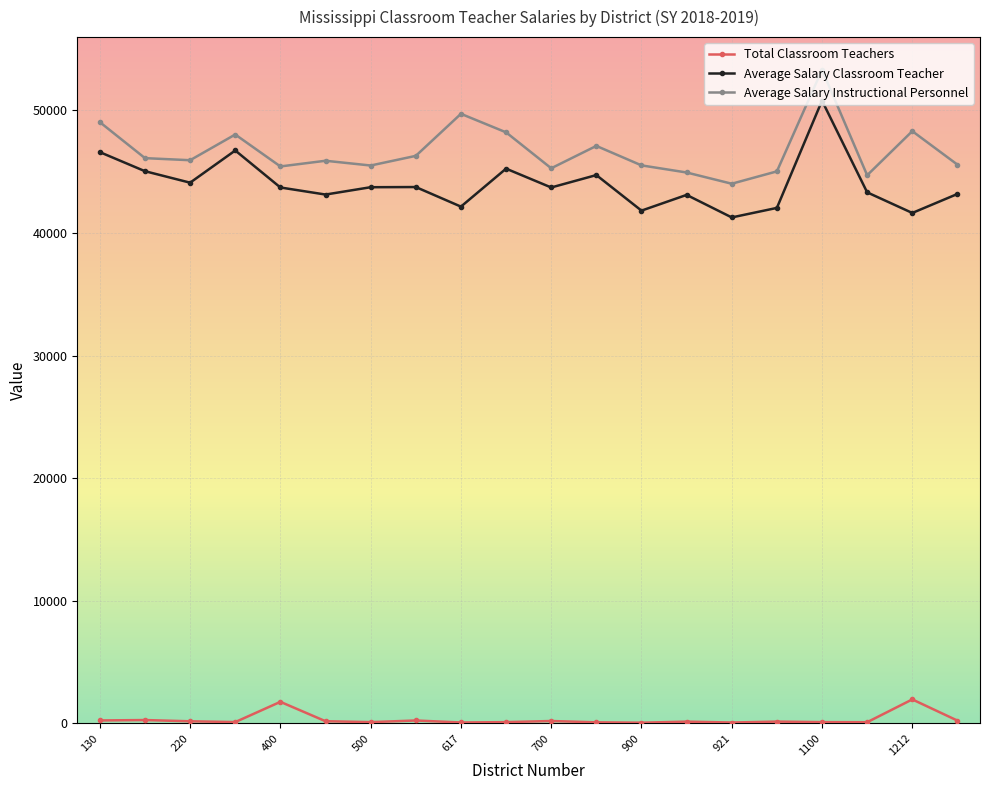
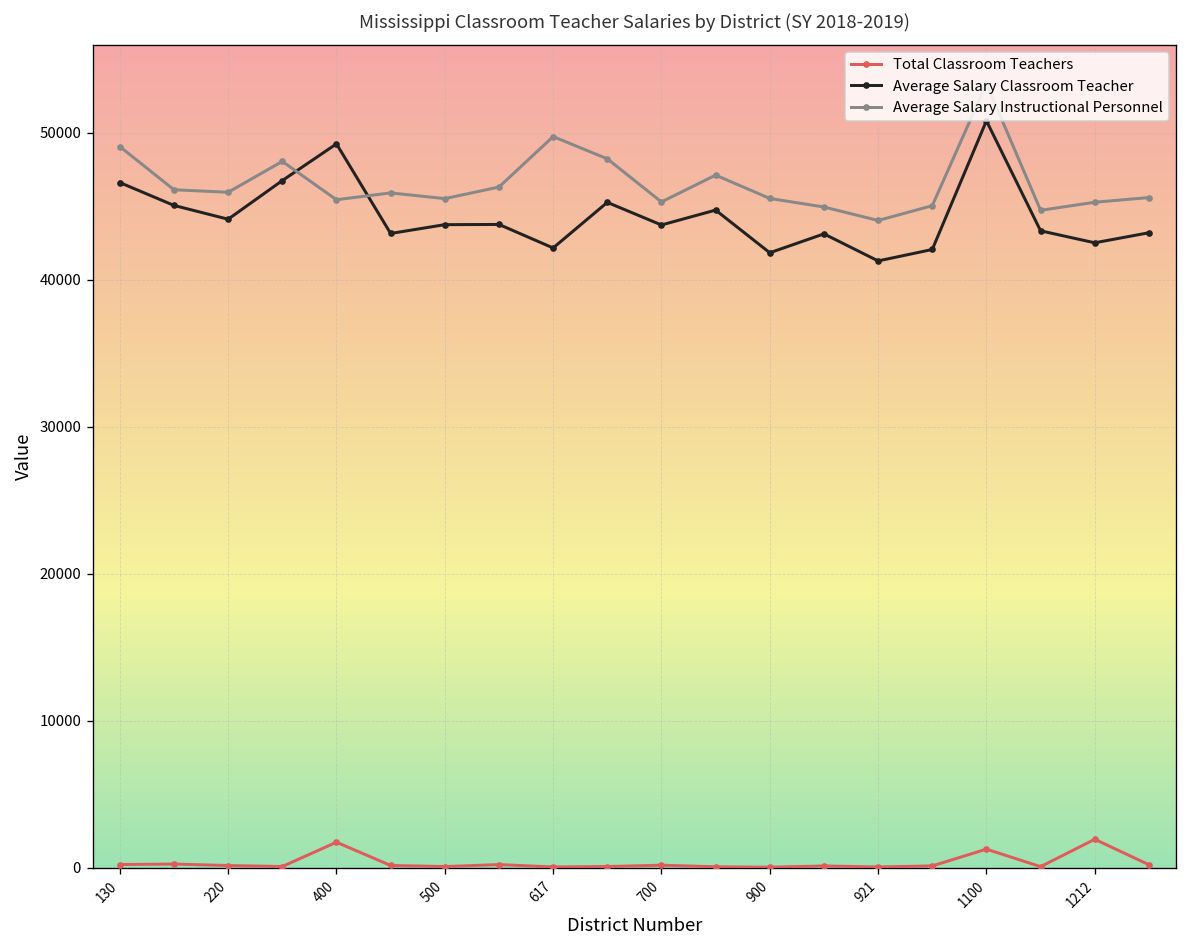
  {
    "Total Classroom Teachers": {
      "130": 200,
      "220": 200,
      "400": 1700,
      "500": 100,
      "617": 100,
      "700": 200,
      "900": 0,
      "921": 100,
-     "1100": 100,
+     "1100": 1300,
      "1212": 1900
    },
    "Average Salary Classroom Teacher": {
      "130": 46600,
      "220": 44100,
-     "400": 43700,
+     "400": 49200,
      "500": 43700,
      "617": 42200,
      "700": 43700,
      "900": 41800,
      "921": 41300,
-     "1212": 41600
+     "1212": 42500
    },
    "Average Salary Instructional Personnel": {
      "130": 49000,
      "220": 45900,
      "400": 45400,
      "500": 45500,
      "617": 49700,
      "700": 45300,
      "900": 45500,
      "921": 44000,
-     "1212": 48300
+     "1212": 45300
    }
  }
